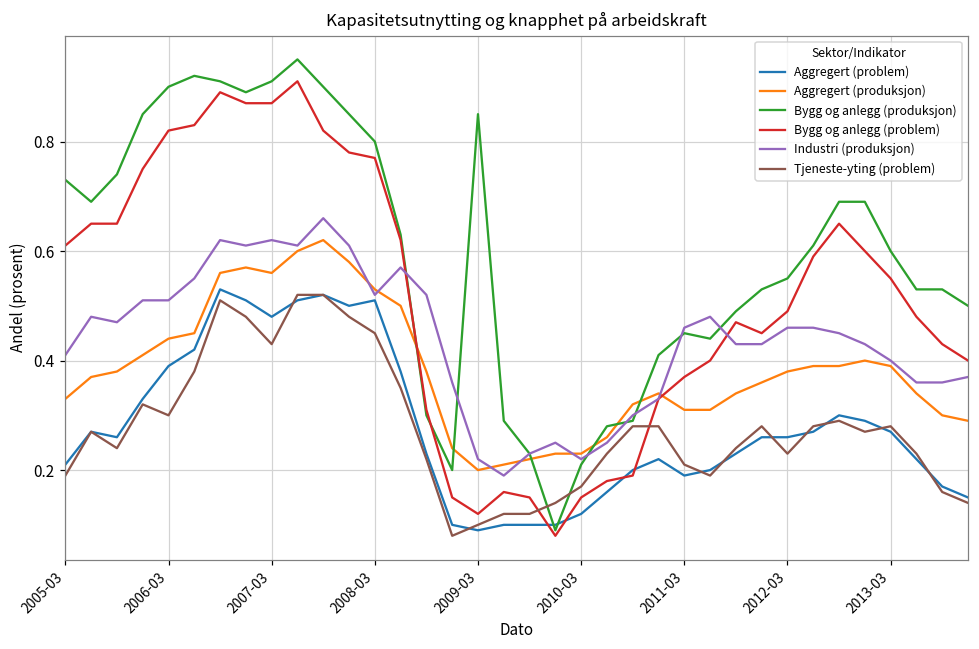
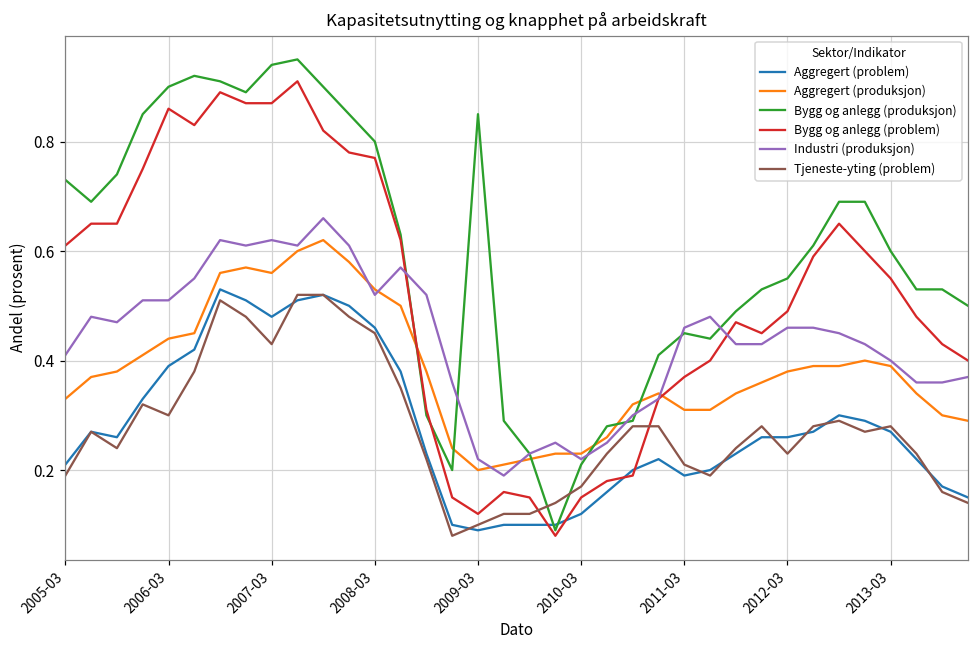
  {
    "Aggregert (problem)": {
      "2005-03": 0.21,
      "2006-03": 0.39,
      "2007-03": 0.48,
-     "2008-03": 0.51,
+     "2008-03": 0.46,
      "2009-03": 0.09,
      "2010-03": 0.12,
      "2011-03": 0.19,
      "2012-03": 0.26,
      "2013-03": 0.27
    },
    "Aggregert (produksjon)": {
      "2005-03": 0.33,
      "2006-03": 0.44,
      "2007-03": 0.56,
      "2008-03": 0.53,
      "2009-03": 0.20,
      "2010-03": 0.23,
      "2011-03": 0.31,
      "2012-03": 0.38,
      "2013-03": 0.39
    },
    "Bygg og anlegg (produksjon)": {
      "2005-03": 0.73,
      "2006-03": 0.90,
-     "2007-03": 0.91,
+     "2007-03": 0.94,
      "2008-03": 0.80,
      "2009-03": 0.85,
      "2010-03": 0.21,
      "2011-03": 0.45,
      "2012-03": 0.55,
      "2013-03": 0.60
    },
    "Bygg og anlegg (problem)": {
      "2005-03": 0.61,
-     "2006-03": 0.82,
+     "2006-03": 0.86,
      "2007-03": 0.87,
      "2008-03": 0.77,
      "2009-03": 0.12,
      "2010-03": 0.15,
      "2011-03": 0.37,
      "2012-03": 0.49,
      "2013-03": 0.55
    },
    "Industri (produksjon)": {
      "2005-03": 0.41,
      "2006-03": 0.51,
      "2007-03": 0.62,
      "2008-03": 0.52,
      "2009-03": 0.22,
      "2010-03": 0.22,
      "2011-03": 0.46,
      "2012-03": 0.46,
      "2013-03": 0.40
    },
    "Tjeneste-yting (problem)": {
      "2005-03": 0.19,
      "2006-03": 0.30,
      "2007-03": 0.43,
      "2008-03": 0.45,
      "2009-03": 0.10,
      "2010-03": 0.17,
      "2011-03": 0.21,
      "2012-03": 0.23,
      "2013-03": 0.28
    }
  }
